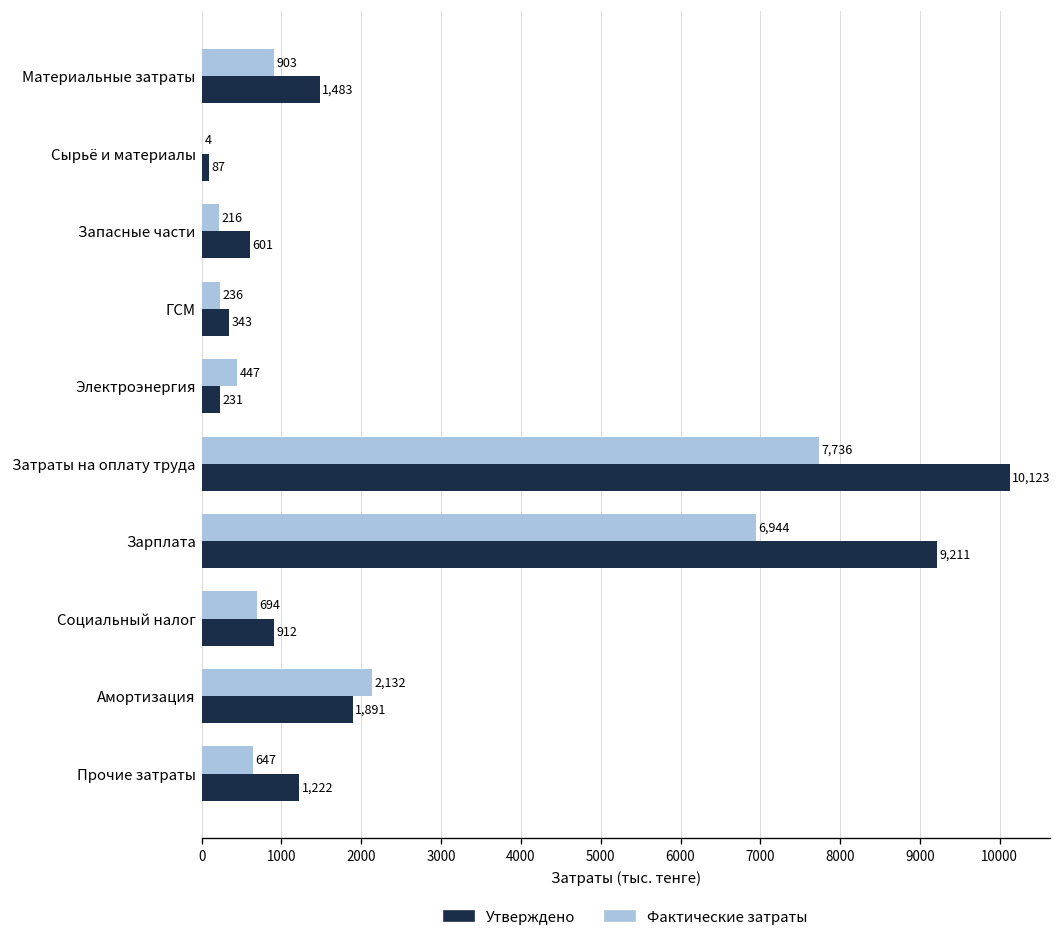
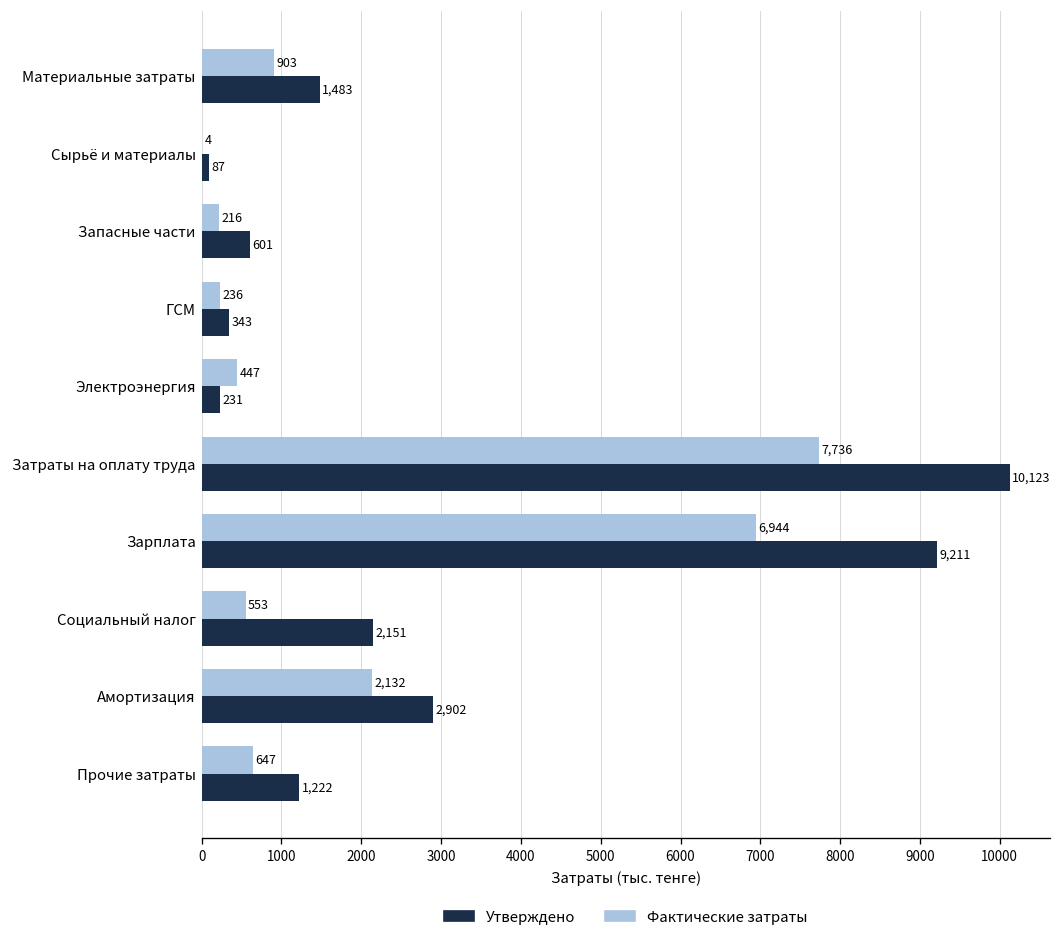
  {
    "Утверждено": {
      "Материальные затраты": "1,483",
      "Сырьё и материалы": "87",
      "Запасные части": "601",
      "ГСМ": "343",
      "Электроэнергия": "231",
      "Затраты на оплату труда": "10,123",
      "Зарплата": "9,211",
-     "Социальный налог": "912",
-     "Амортизация": "1,891",
+     "Социальный налог": "2,151",
+     "Амортизация": "2,902",
      "Прочие затраты": "1,222"
    },
    "Фактические затраты": {
      "Материальные затраты": "903",
      "Сырьё и материалы": "4",
      "Запасные части": "216",
      "ГСМ": "236",
      "Электроэнергия": "447",
      "Затраты на оплату труда": "7,736",
      "Зарплата": "6,944",
-     "Социальный налог": "694",
+     "Социальный налог": "553",
      "Амортизация": "2,132",
      "Прочие затраты": "647"
    }
  }
